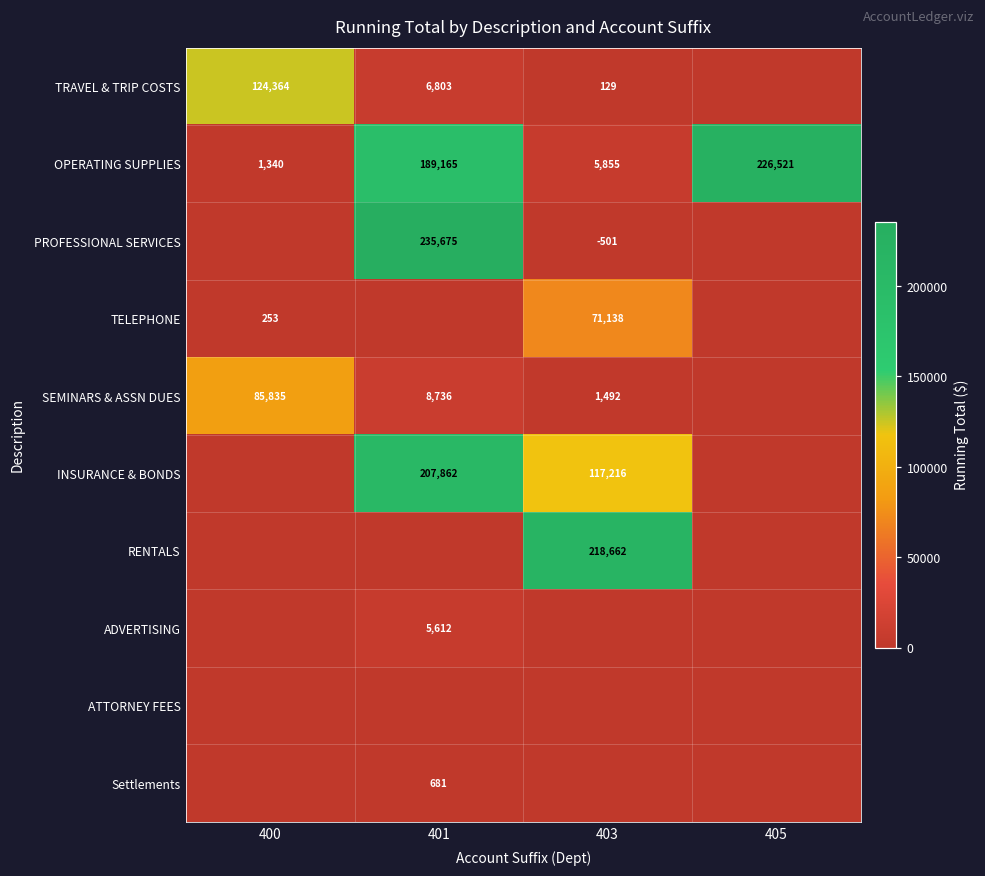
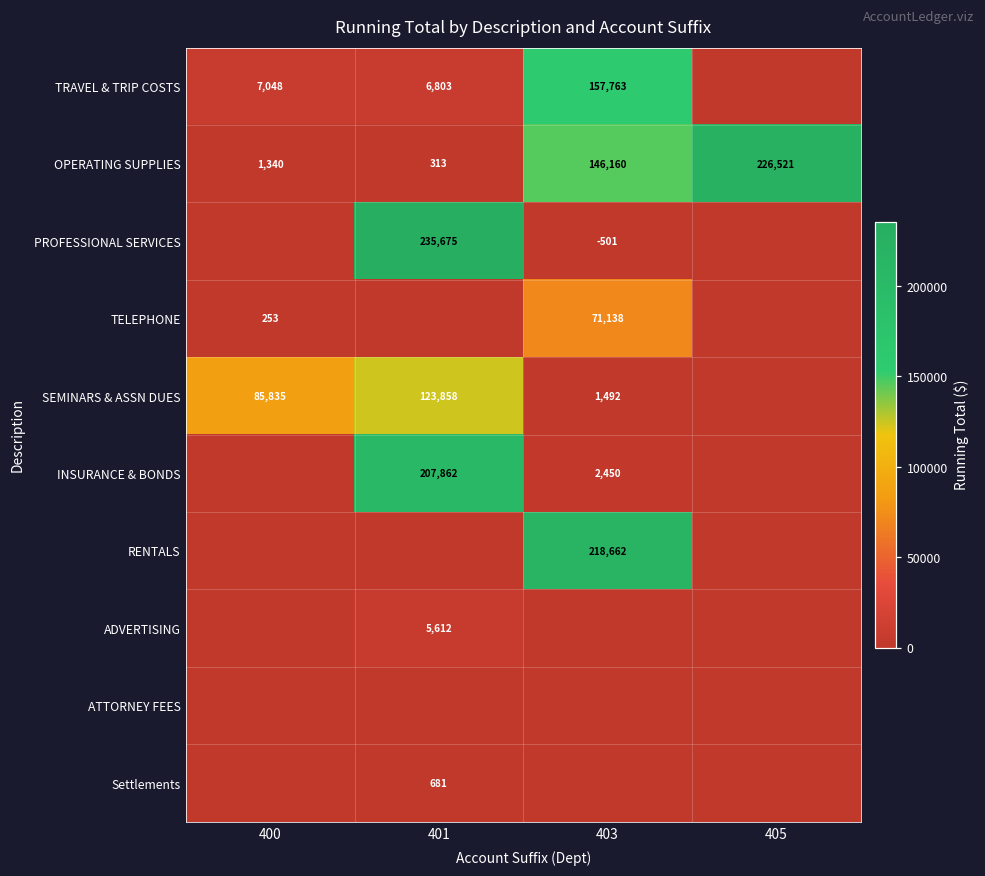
  {
    "TRAVEL & TRIP COSTS": {
-     "400": "124,364",
+     "400": "7,048",
      "401": "6,803",
-     "403": "129"
+     "403": "157,763"
    },
    "OPERATING SUPPLIES": {
      "400": "1,340",
-     "401": "189,165",
-     "403": "5,855",
+     "401": "313",
+     "403": "146,160",
      "405": "226,521"
    },
    "PROFESSIONAL SERVICES": {
      "401": "235,675",
      "403": "-501"
    },
    "TELEPHONE": {
      "400": "253",
      "403": "71,138"
    },
    "SEMINARS & ASSN DUES": {
      "400": "85,835",
-     "401": "8,736",
+     "401": "123,858",
      "403": "1,492"
    },
    "INSURANCE & BONDS": {
      "401": "207,862",
-     "403": "117,216"
+     "403": "2,450"
    },
    "RENTALS": {
      "403": "218,662"
    },
    "ADVERTISING": {
      "401": "5,612"
    },
    "Settlements": {
      "401": "681"
    }
  }
